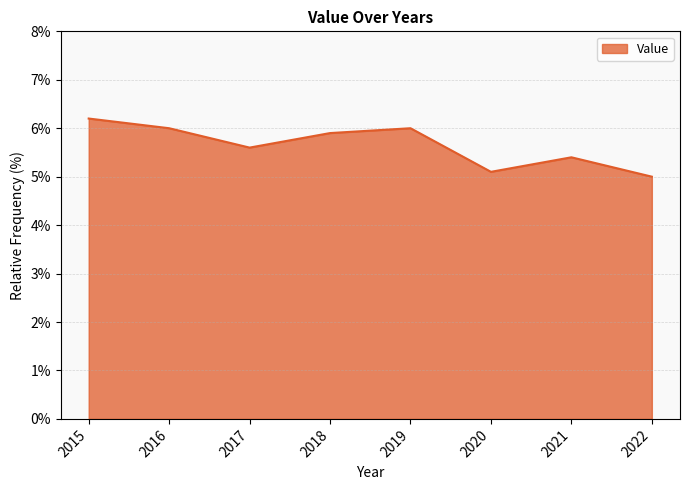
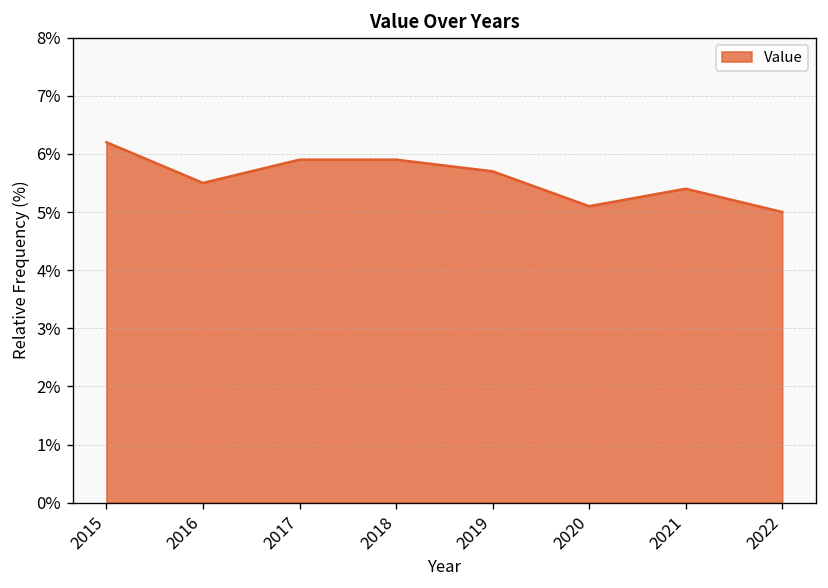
  {
    "2015": "6.2%",
-   "2016": "6.0%",
-   "2017": "5.6%",
+   "2016": "5.5%",
+   "2017": "5.9%",
    "2018": "5.9%",
-   "2019": "6.0%",
+   "2019": "5.7%",
    "2020": "5.1%",
    "2021": "5.4%",
    "2022": "5.0%"
  }
